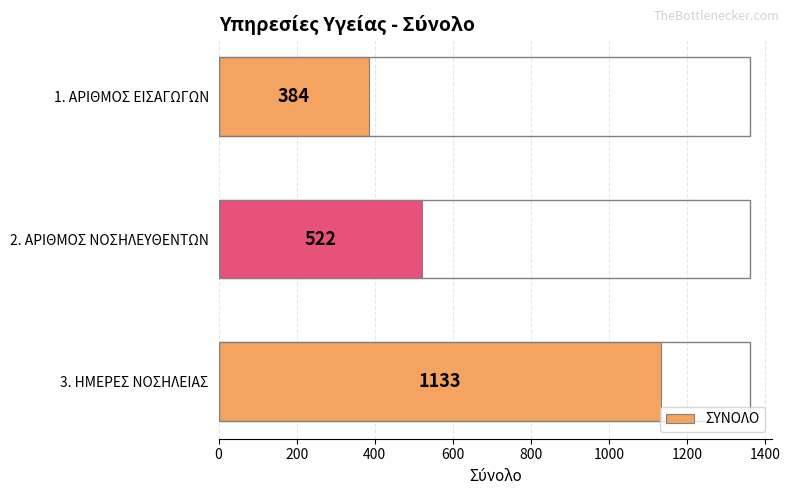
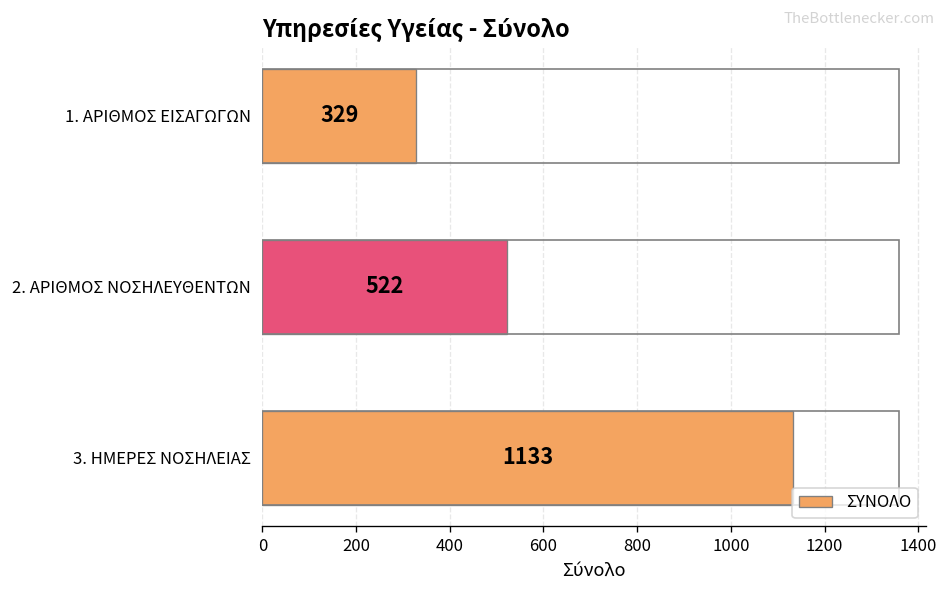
  {
-   "1. ΑΡΙΘΜΟΣ ΕΙΣΑΓΩΓΩΝ": 384,
+   "1. ΑΡΙΘΜΟΣ ΕΙΣΑΓΩΓΩΝ": 329,
    "2. ΑΡΙΘΜΟΣ ΝΟΣΗΛΕΥΘΕΝΤΩΝ": 522,
    "3. ΗΜΕΡΕΣ ΝΟΣΗΛΕΙΑΣ": 1133
  }
